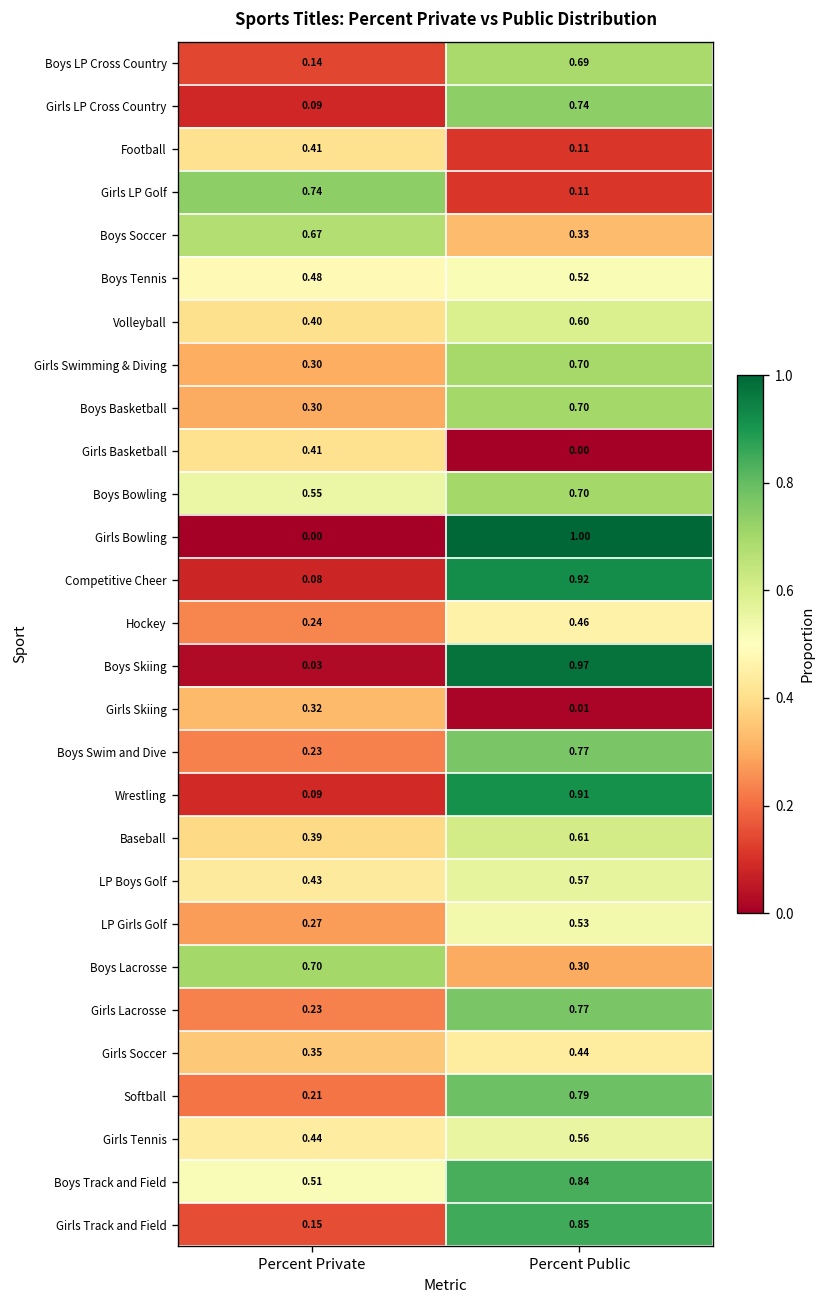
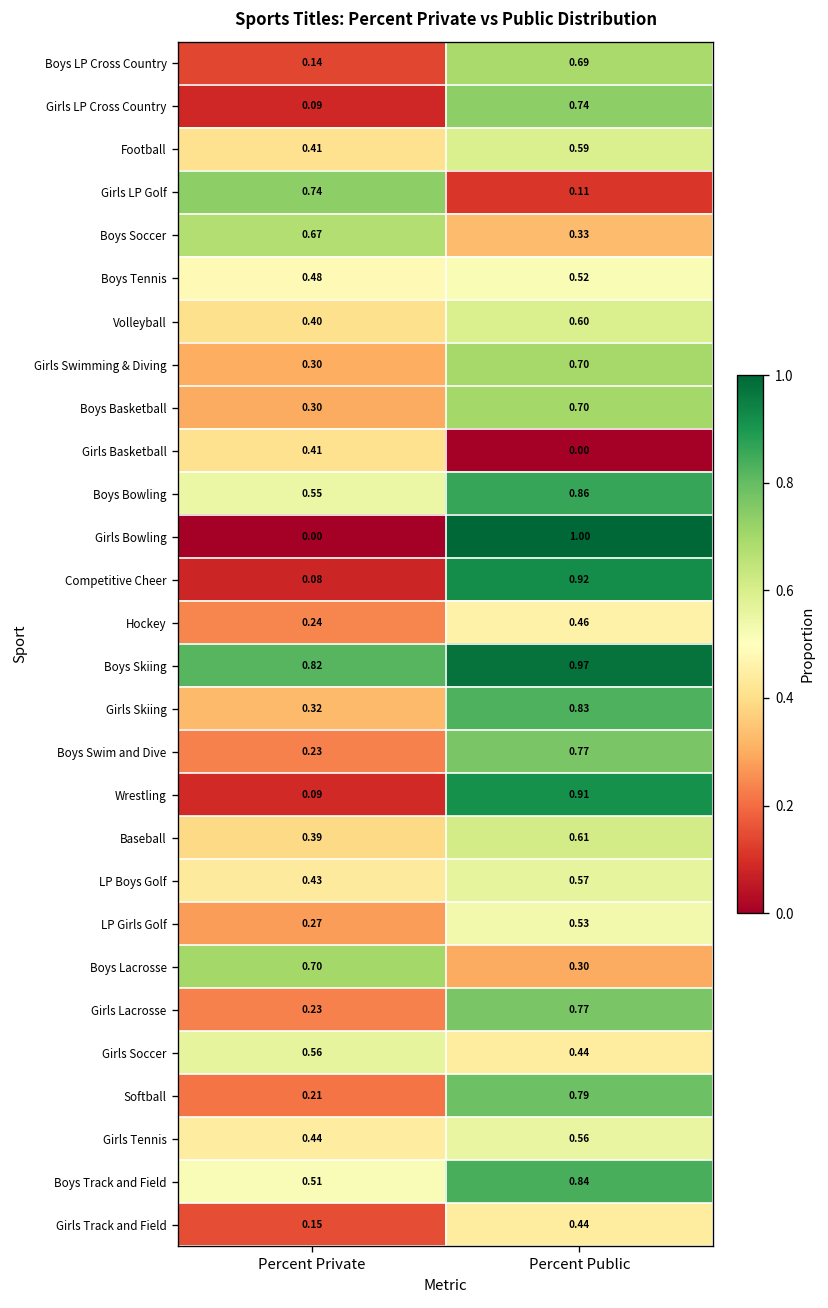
  {
    "Boys LP Cross Country": {
      "Percent Private": 0.14,
      "Percent Public": 0.69
    },
    "Girls LP Cross Country": {
      "Percent Private": 0.09,
      "Percent Public": 0.74
    },
    "Football": {
      "Percent Private": 0.41,
-     "Percent Public": 0.11
+     "Percent Public": 0.59
    },
    "Girls LP Golf": {
      "Percent Private": 0.74,
      "Percent Public": 0.11
    },
    "Boys Soccer": {
      "Percent Private": 0.67,
      "Percent Public": 0.33
    },
    "Boys Tennis": {
      "Percent Private": 0.48,
      "Percent Public": 0.52
    },
    "Volleyball": {
      "Percent Private": 0.40,
      "Percent Public": 0.60
    },
    "Girls Swimming & Diving": {
      "Percent Private": 0.30,
      "Percent Public": 0.70
    },
    "Boys Basketball": {
      "Percent Private": 0.30,
      "Percent Public": 0.70
    },
    "Girls Basketball": {
      "Percent Private": 0.41,
      "Percent Public": 0.00
    },
    "Boys Bowling": {
      "Percent Private": 0.55,
-     "Percent Public": 0.70
+     "Percent Public": 0.86
    },
    "Girls Bowling": {
      "Percent Private": 0.00,
      "Percent Public": 1.00
    },
    "Competitive Cheer": {
      "Percent Private": 0.08,
      "Percent Public": 0.92
    },
    "Hockey": {
      "Percent Private": 0.24,
      "Percent Public": 0.46
    },
    "Boys Skiing": {
-     "Percent Private": 0.03,
+     "Percent Private": 0.82,
      "Percent Public": 0.97
    },
    "Girls Skiing": {
      "Percent Private": 0.32,
-     "Percent Public": 0.01
+     "Percent Public": 0.83
    },
    "Boys Swim and Dive": {
      "Percent Private": 0.23,
      "Percent Public": 0.77
    },
    "Wrestling": {
      "Percent Private": 0.09,
      "Percent Public": 0.91
    },
    "Baseball": {
      "Percent Private": 0.39,
      "Percent Public": 0.61
    },
    "LP Boys Golf": {
      "Percent Private": 0.43,
      "Percent Public": 0.57
    },
    "LP Girls Golf": {
      "Percent Private": 0.27,
      "Percent Public": 0.53
    },
    "Boys Lacrosse": {
      "Percent Private": 0.70,
      "Percent Public": 0.30
    },
    "Girls Lacrosse": {
      "Percent Private": 0.23,
      "Percent Public": 0.77
    },
    "Girls Soccer": {
-     "Percent Private": 0.35,
+     "Percent Private": 0.56,
      "Percent Public": 0.44
    },
    "Softball": {
      "Percent Private": 0.21,
      "Percent Public": 0.79
    },
    "Girls Tennis": {
      "Percent Private": 0.44,
      "Percent Public": 0.56
    },
    "Boys Track and Field": {
      "Percent Private": 0.51,
      "Percent Public": 0.84
    },
    "Girls Track and Field": {
      "Percent Private": 0.15,
-     "Percent Public": 0.85
+     "Percent Public": 0.44
    }
  }
